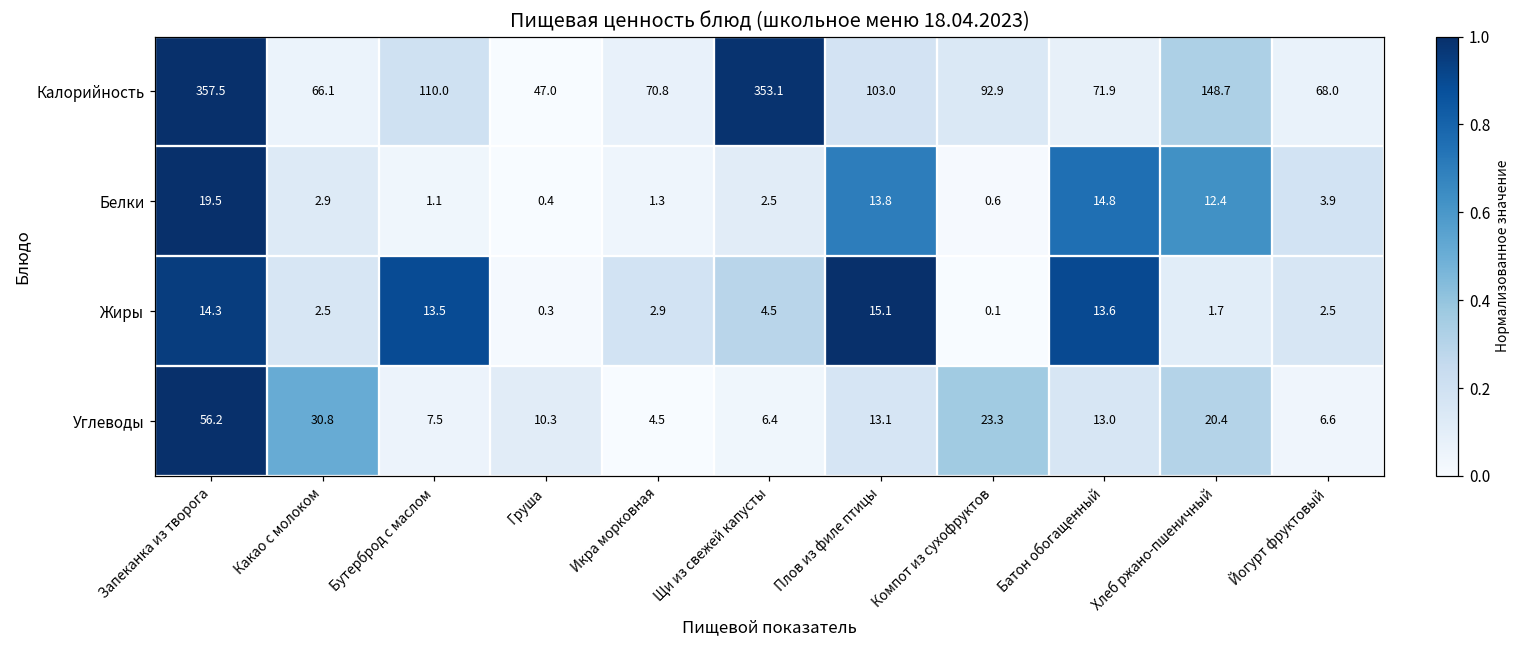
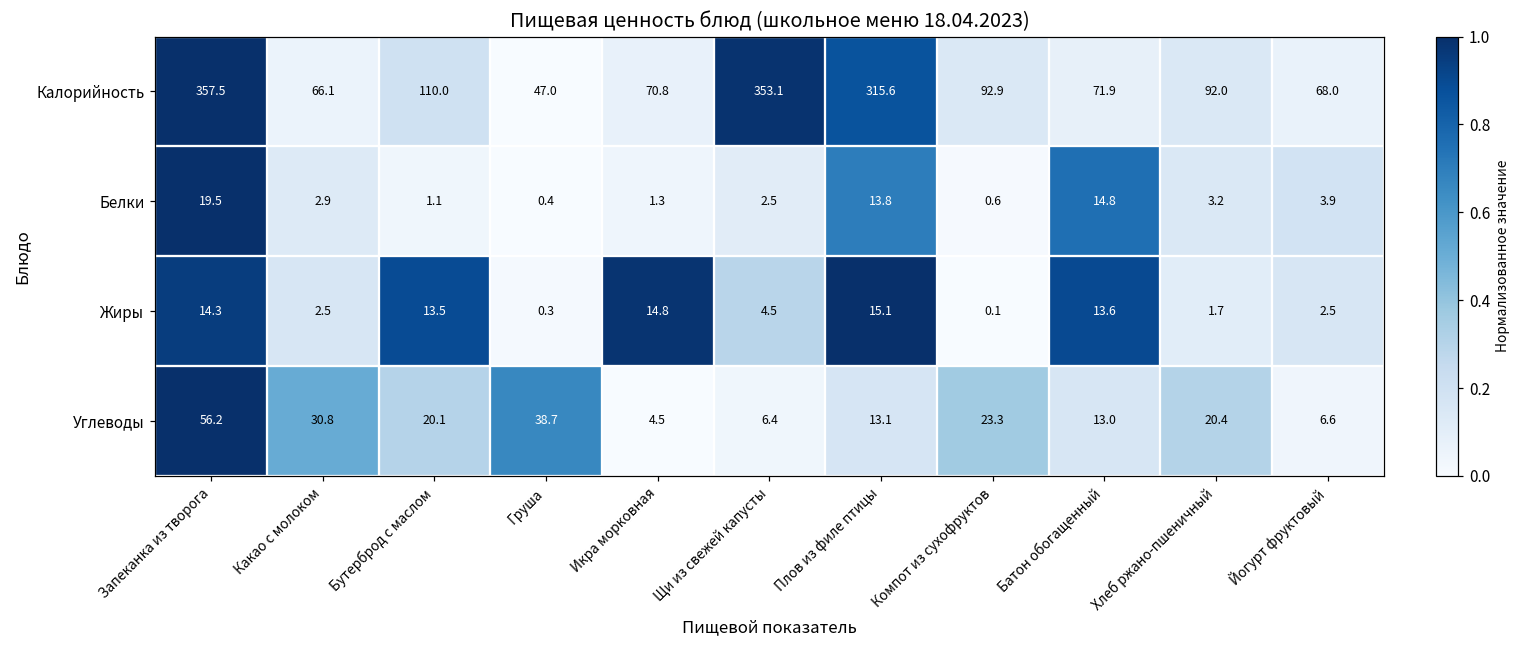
  {
    "Калорийность": {
      "Запеканка из творога": 357.5,
      "Какао с молоком": 66.1,
      "Бутерброд с маслом": 110.0,
      "Груша": 47.0,
      "Икра морковная": 70.8,
      "Щи из свежей капусты": 353.1,
-     "Плов из филе птицы": 103.0,
+     "Плов из филе птицы": 315.6,
      "Компот из сухофруктов": 92.9,
      "Батон обогащенный": 71.9,
-     "Хлеб ржано-пшеничный": 148.7,
+     "Хлеб ржано-пшеничный": 92.0,
      "Йогурт фруктовый": 68.0
    },
    "Белки": {
      "Запеканка из творога": 19.5,
      "Какао с молоком": 2.9,
      "Бутерброд с маслом": 1.1,
      "Груша": 0.4,
      "Икра морковная": 1.3,
      "Щи из свежей капусты": 2.5,
      "Плов из филе птицы": 13.8,
      "Компот из сухофруктов": 0.6,
      "Батон обогащенный": 14.8,
-     "Хлеб ржано-пшеничный": 12.4,
+     "Хлеб ржано-пшеничный": 3.2,
      "Йогурт фруктовый": 3.9
    },
    "Жиры": {
      "Запеканка из творога": 14.3,
      "Какао с молоком": 2.5,
      "Бутерброд с маслом": 13.5,
      "Груша": 0.3,
-     "Икра морковная": 2.9,
+     "Икра морковная": 14.8,
      "Щи из свежей капусты": 4.5,
      "Плов из филе птицы": 15.1,
      "Компот из сухофруктов": 0.1,
      "Батон обогащенный": 13.6,
      "Хлеб ржано-пшеничный": 1.7,
      "Йогурт фруктовый": 2.5
    },
    "Углеводы": {
      "Запеканка из творога": 56.2,
      "Какао с молоком": 30.8,
-     "Бутерброд с маслом": 7.5,
-     "Груша": 10.3,
+     "Бутерброд с маслом": 20.1,
+     "Груша": 38.7,
      "Икра морковная": 4.5,
      "Щи из свежей капусты": 6.4,
      "Плов из филе птицы": 13.1,
      "Компот из сухофруктов": 23.3,
      "Батон обогащенный": 13.0,
      "Хлеб ржано-пшеничный": 20.4,
      "Йогурт фруктовый": 6.6
    }
  }
